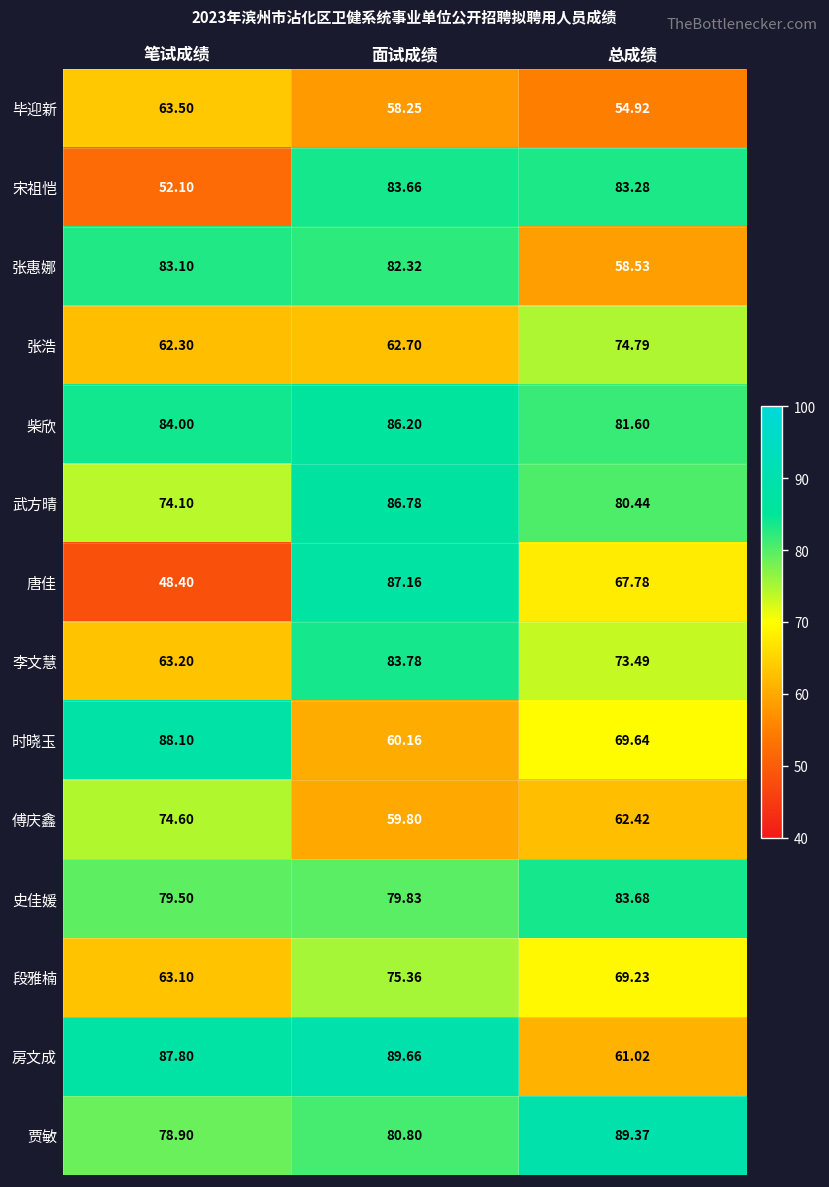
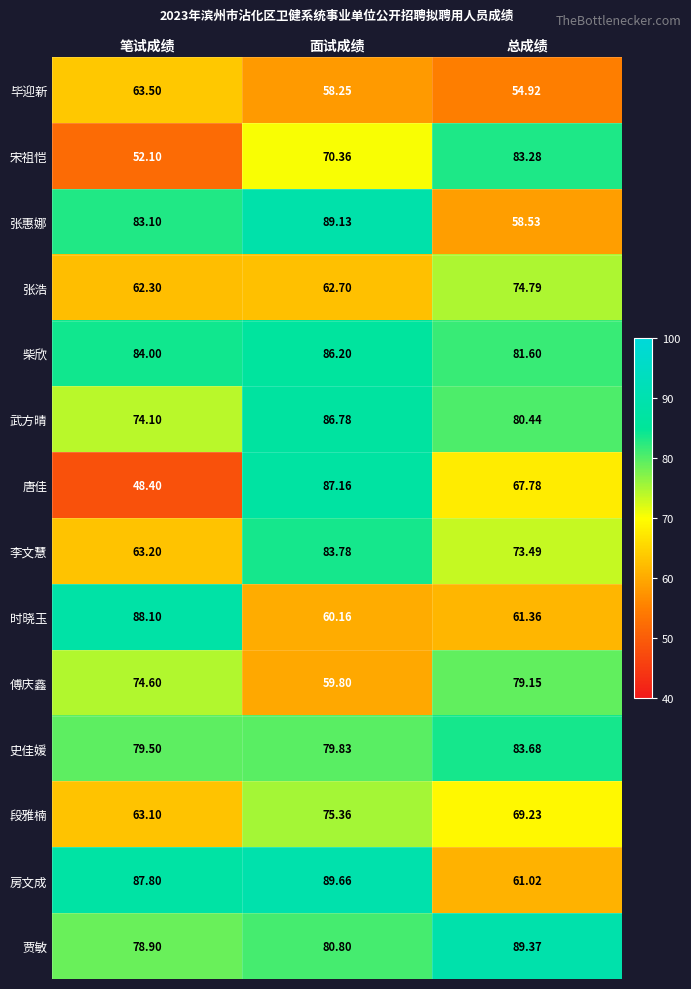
  {
    "毕迎新": {
      "笔试成绩": 63.50,
      "面试成绩": 58.25,
      "总成绩": 54.92
    },
    "宋祖恺": {
      "笔试成绩": 52.10,
-     "面试成绩": 83.66,
+     "面试成绩": 70.36,
      "总成绩": 83.28
    },
    "张惠娜": {
      "笔试成绩": 83.10,
-     "面试成绩": 82.32,
+     "面试成绩": 89.13,
      "总成绩": 58.53
    },
    "张浩": {
      "笔试成绩": 62.30,
      "面试成绩": 62.70,
      "总成绩": 74.79
    },
    "柴欣": {
      "笔试成绩": 84.00,
      "面试成绩": 86.20,
      "总成绩": 81.60
    },
    "武方晴": {
      "笔试成绩": 74.10,
      "面试成绩": 86.78,
      "总成绩": 80.44
    },
    "唐佳": {
      "笔试成绩": 48.40,
      "面试成绩": 87.16,
      "总成绩": 67.78
    },
    "李文慧": {
      "笔试成绩": 63.20,
      "面试成绩": 83.78,
      "总成绩": 73.49
    },
    "时晓玉": {
      "笔试成绩": 88.10,
      "面试成绩": 60.16,
-     "总成绩": 69.64
+     "总成绩": 61.36
    },
    "傅庆鑫": {
      "笔试成绩": 74.60,
      "面试成绩": 59.80,
-     "总成绩": 62.42
+     "总成绩": 79.15
    },
    "史佳媛": {
      "笔试成绩": 79.50,
      "面试成绩": 79.83,
      "总成绩": 83.68
    },
    "段雅楠": {
      "笔试成绩": 63.10,
      "面试成绩": 75.36,
      "总成绩": 69.23
    },
    "房文成": {
      "笔试成绩": 87.80,
      "面试成绩": 89.66,
      "总成绩": 61.02
    },
    "贾敏": {
      "笔试成绩": 78.90,
      "面试成绩": 80.80,
      "总成绩": 89.37
    }
  }
